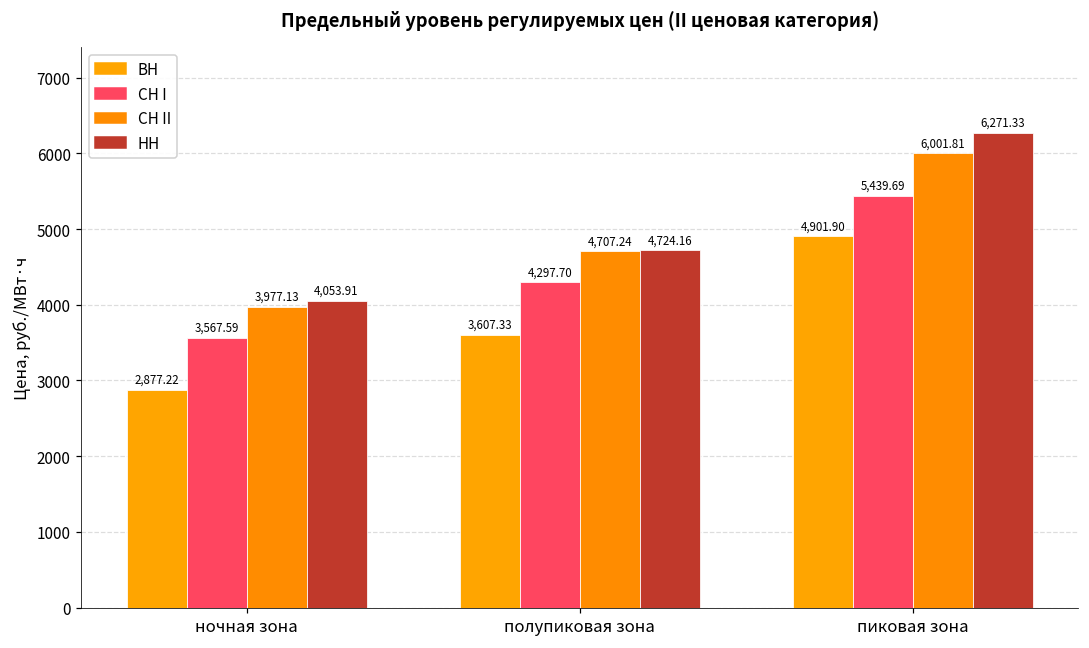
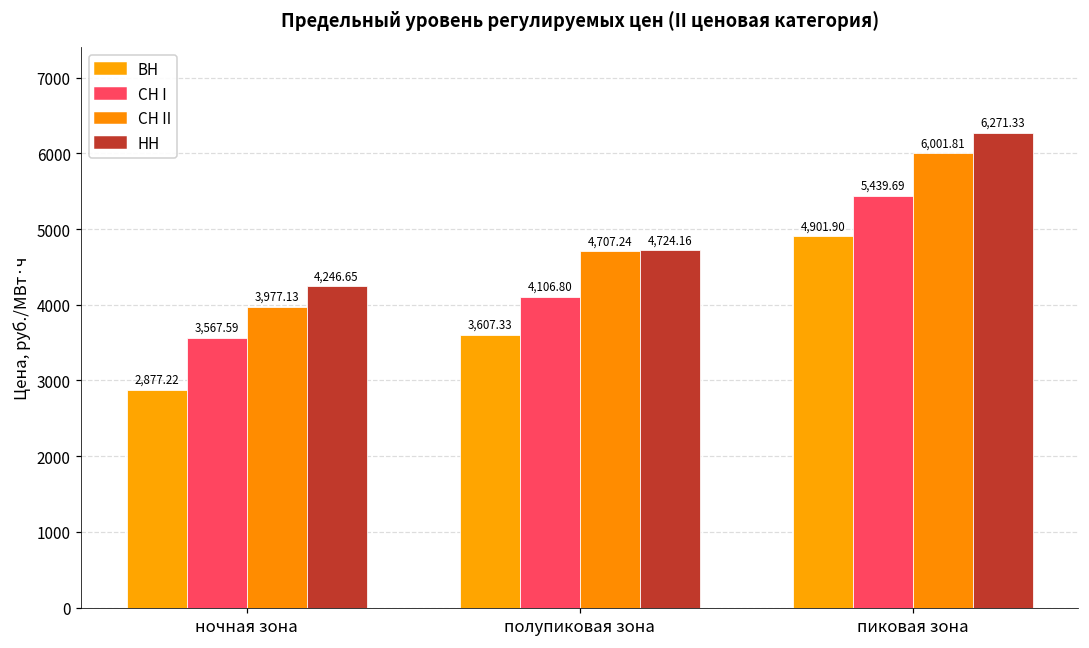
  {
    "СН I": {
      "ночная зона": "3,567.59",
-     "полупиковая зона": "4,297.70",
+     "полупиковая зона": "4,106.80",
      "пиковая зона": "5,439.69"
    },
    "НН": {
-     "ночная зона": "4,053.91",
+     "ночная зона": "4,246.65",
      "полупиковая зона": "4,724.16",
      "пиковая зона": "6,271.33"
    }
  }
